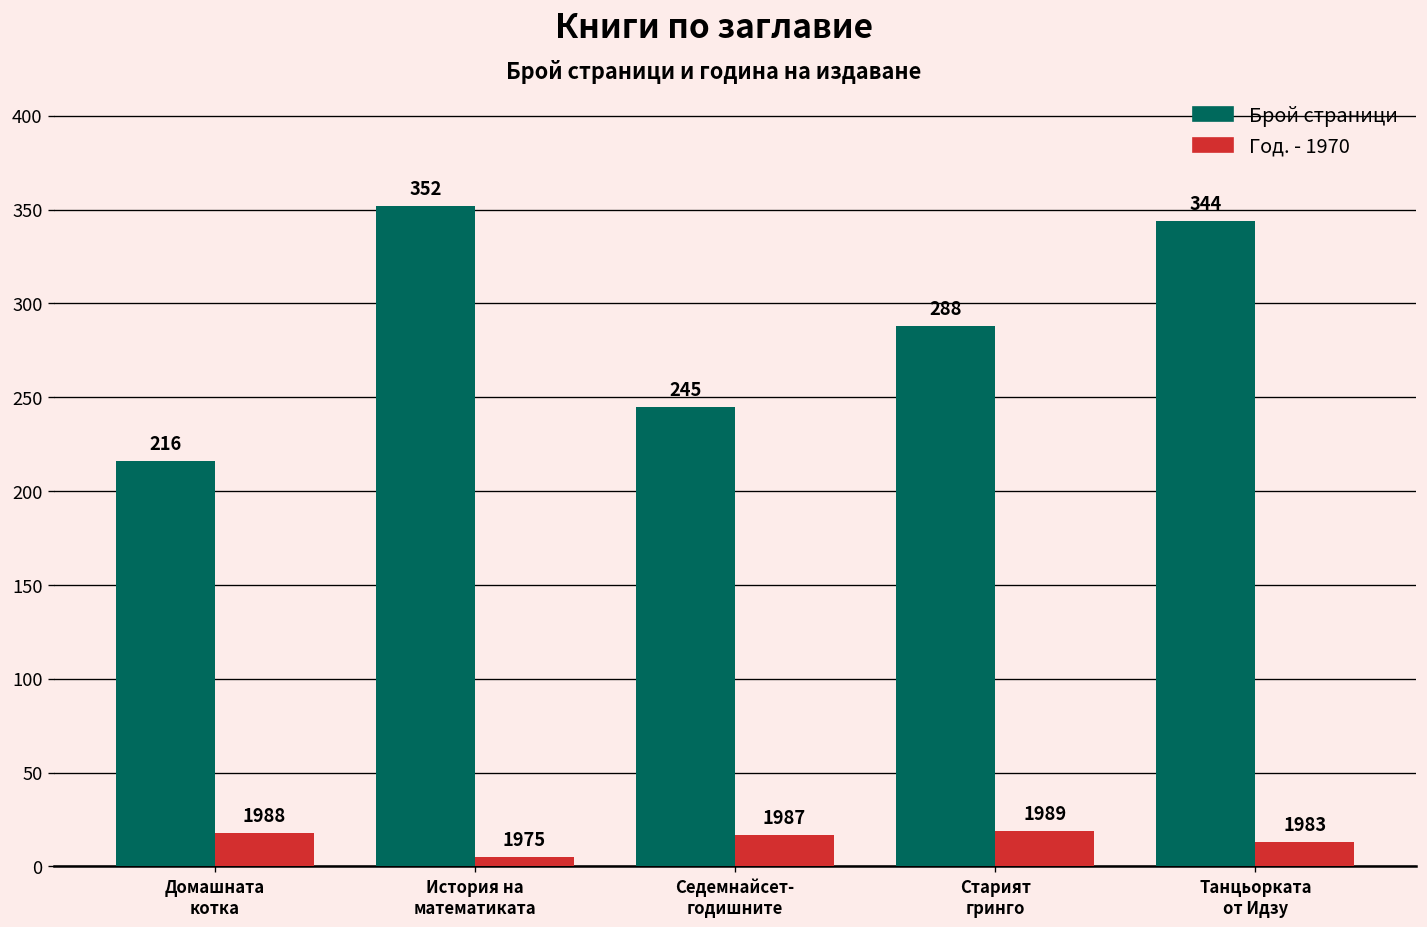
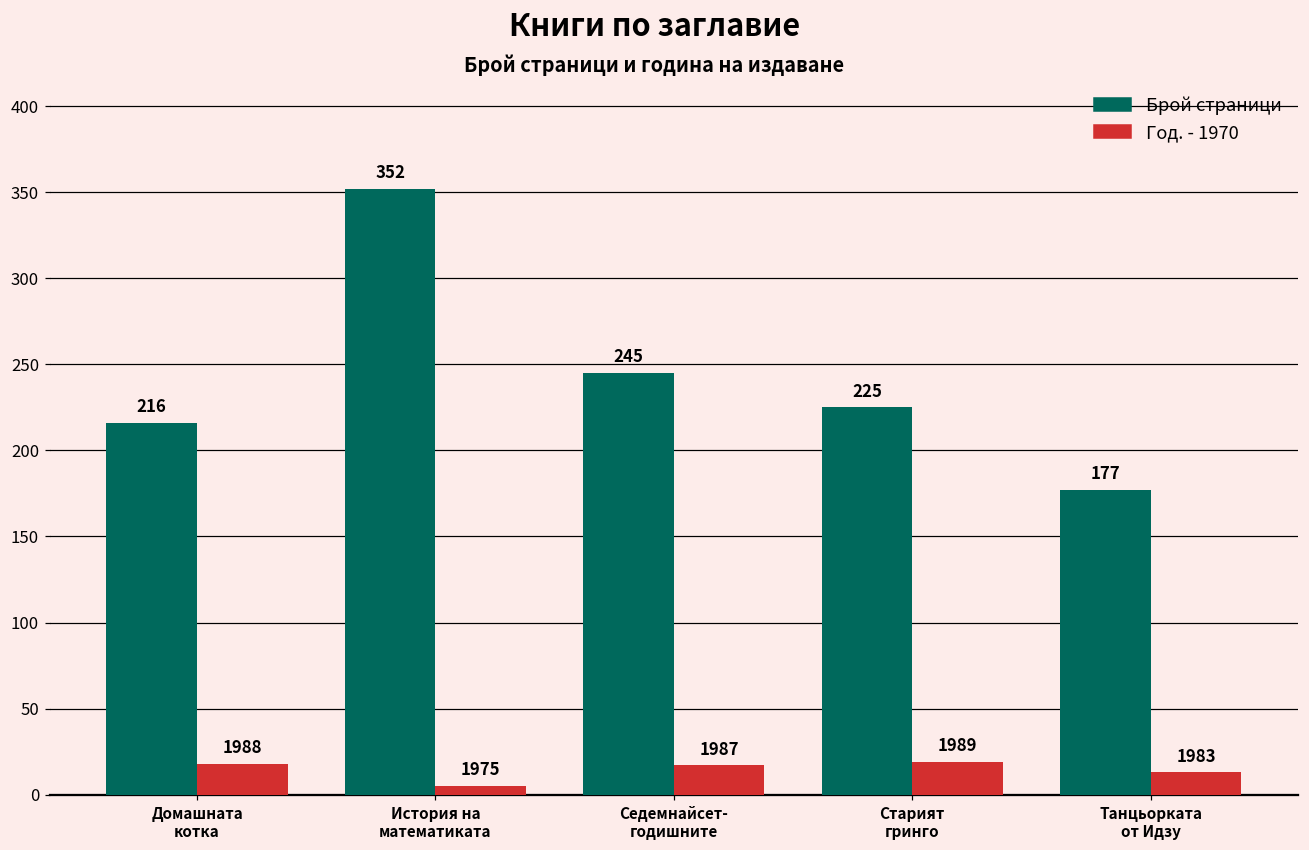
  {
    "Брой страници": {
      "Домашната котка": 216,
      "История на математиката": 352,
      "Седемнайсет- годишните": 245,
-     "Старият гринго": 288,
-     "Танцьорката от Идзу": 344
+     "Старият гринго": 225,
+     "Танцьорката от Идзу": 177
    }
  }
